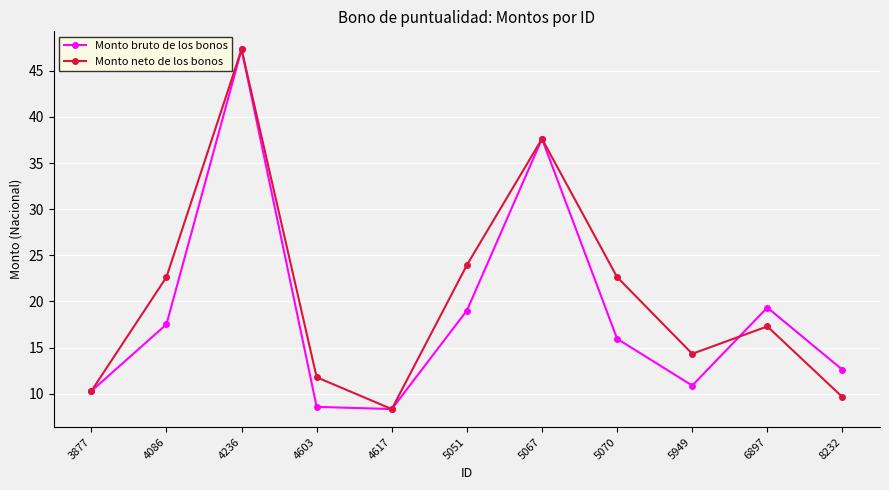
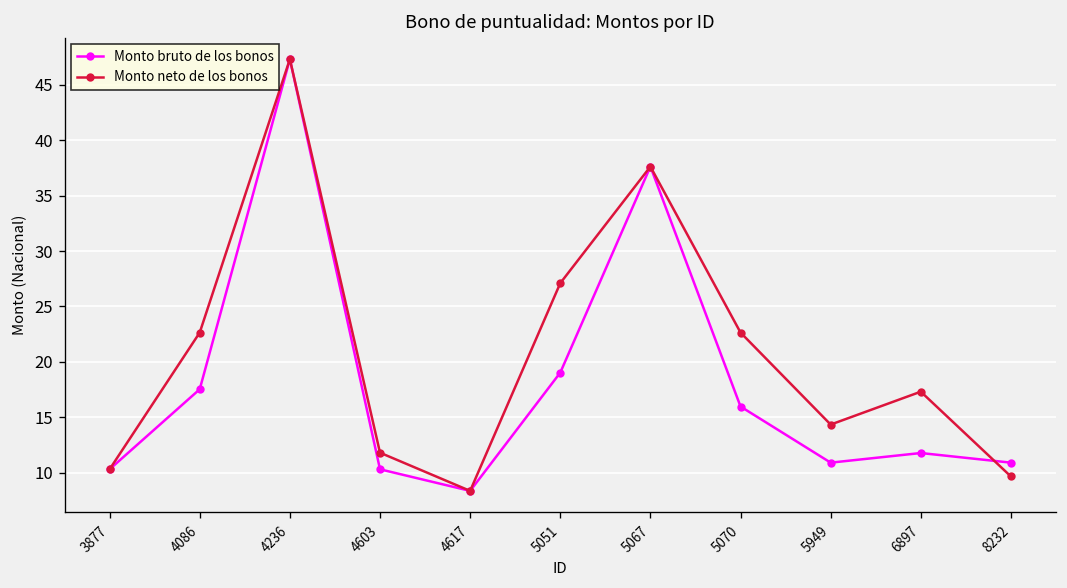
  {
    "Monto bruto de los bonos": {
      "4086": 18,
-     "4603": 9,
+     "4603": 10,
      "5051": 19,
      "5070": 16,
      "5949": 11,
-     "6897": 19,
-     "8232": 13
+     "6897": 12,
+     "8232": 11
    },
    "Monto neto de los bonos": {
      "4086": 23,
      "4603": 12,
-     "5051": 24,
+     "5051": 27,
      "5070": 23,
      "5949": 14,
      "6897": 17,
      "8232": 10
    }
  }
